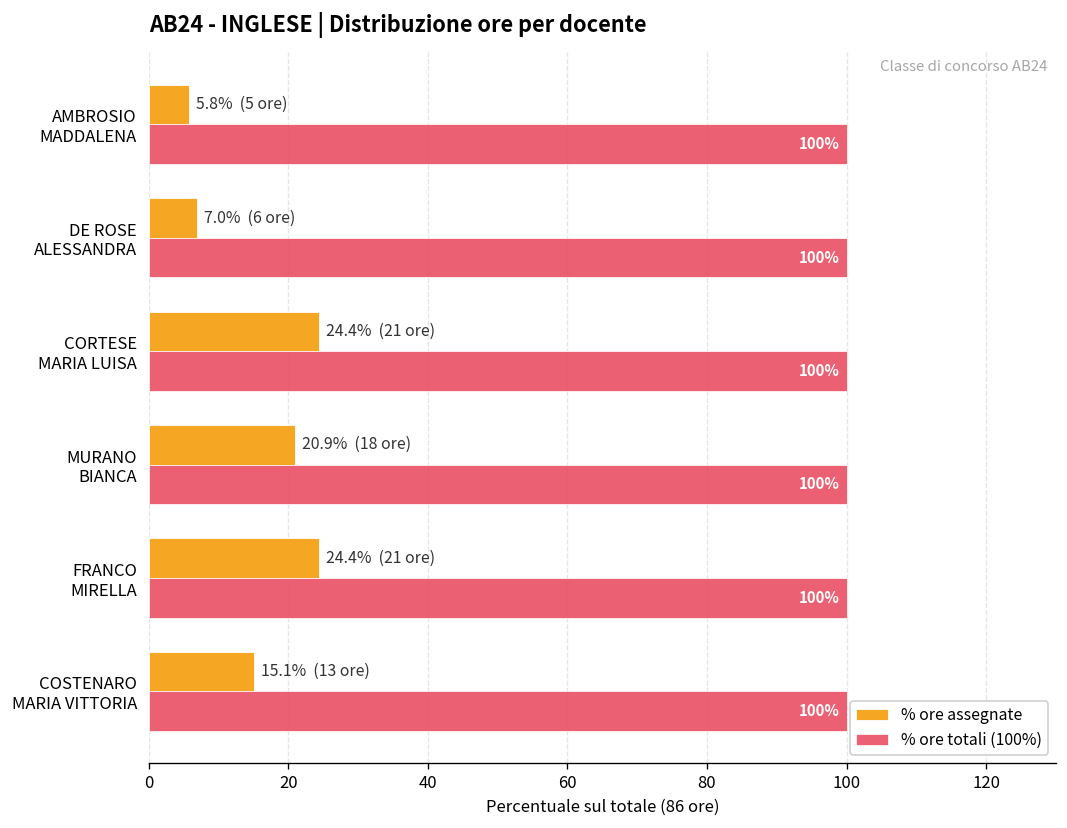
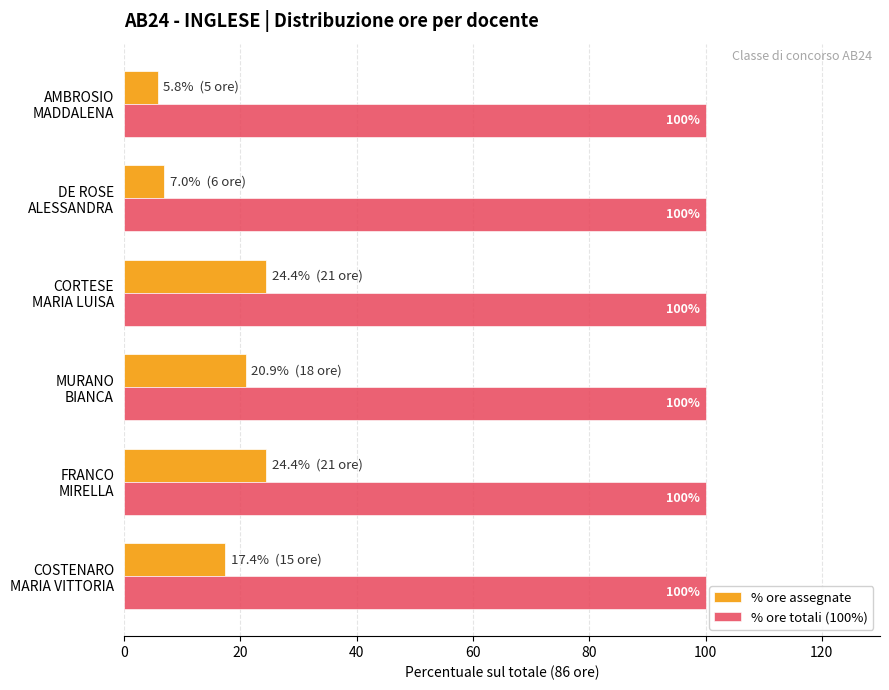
  {
    "% ore assegnate": {
      "AMBROSIO MADDALENA": "5.8%",
      "DE ROSE ALESSANDRA": "7.0%",
      "CORTESE MARIA LUISA": "24.4%",
      "MURANO BIANCA": "20.9%",
      "FRANCO MIRELLA": "24.4%",
-     "COSTENARO MARIA VITTORIA": "15.1% (13 ore)"
+     "COSTENARO MARIA VITTORIA": "17.4% (15 ore)"
    },
    "% ore totali (100%)": {
      "AMBROSIO MADDALENA": "100%",
      "DE ROSE ALESSANDRA": "100%",
      "CORTESE MARIA LUISA": "100%",
      "MURANO BIANCA": "100%",
      "FRANCO MIRELLA": "100%",
      "COSTENARO MARIA VITTORIA": "100%"
    }
  }
